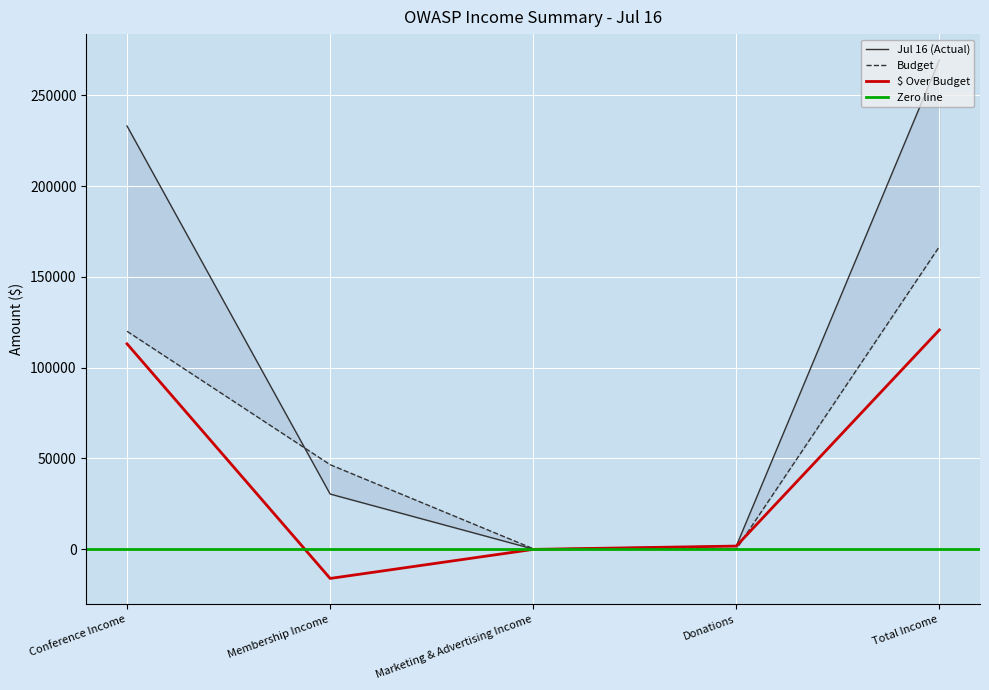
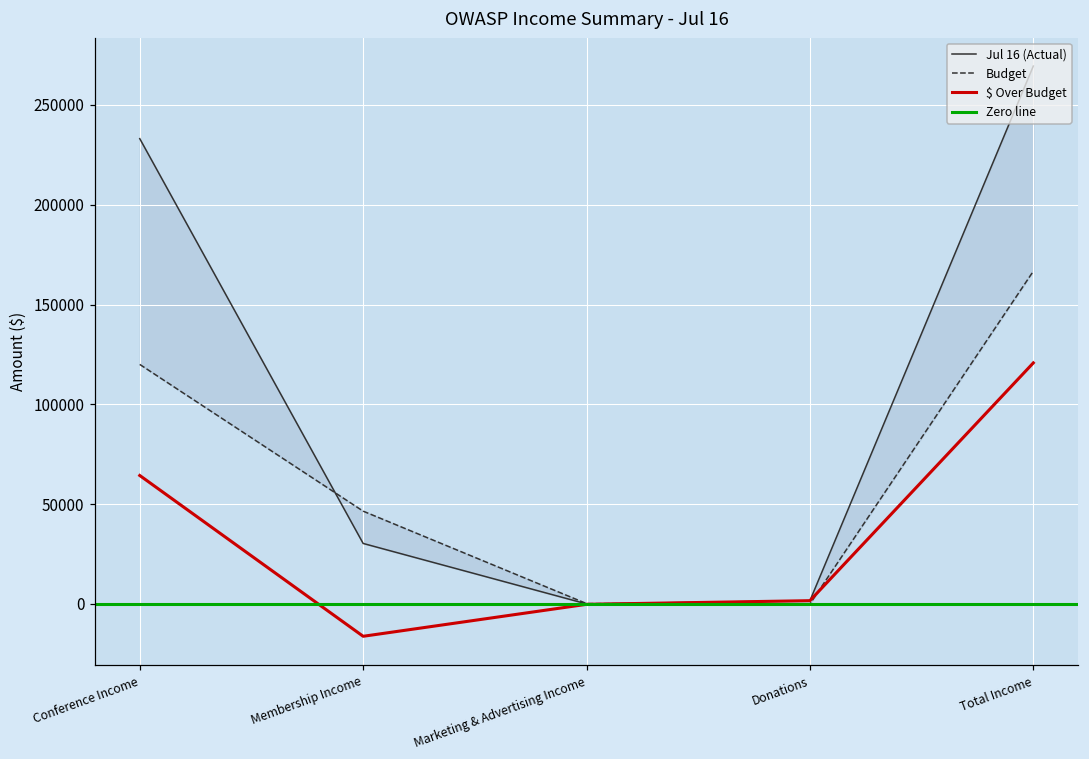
  {
    "$ Over Budget": {
-     "Conference Income": 113000,
+     "Conference Income": 64000,
      "Membership Income": -16000,
      "Total Income": 121000
    }
  }
